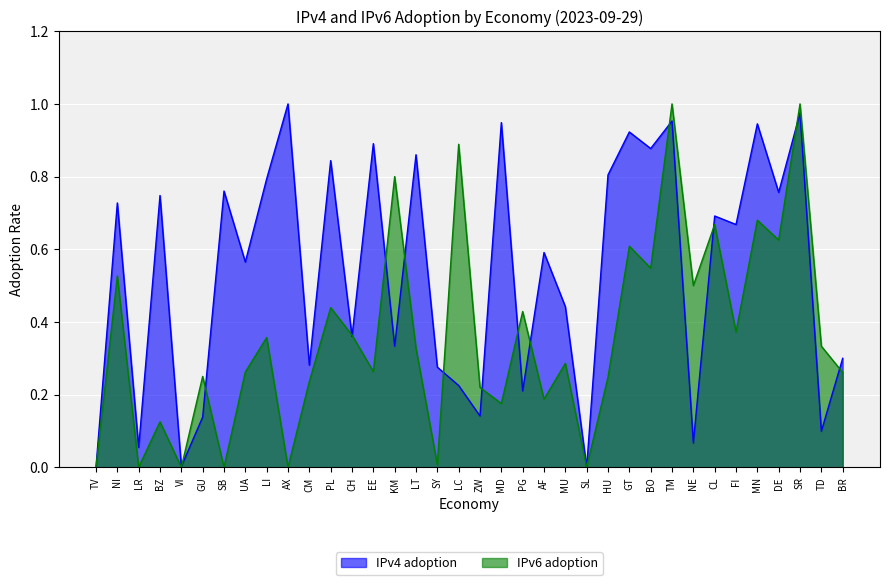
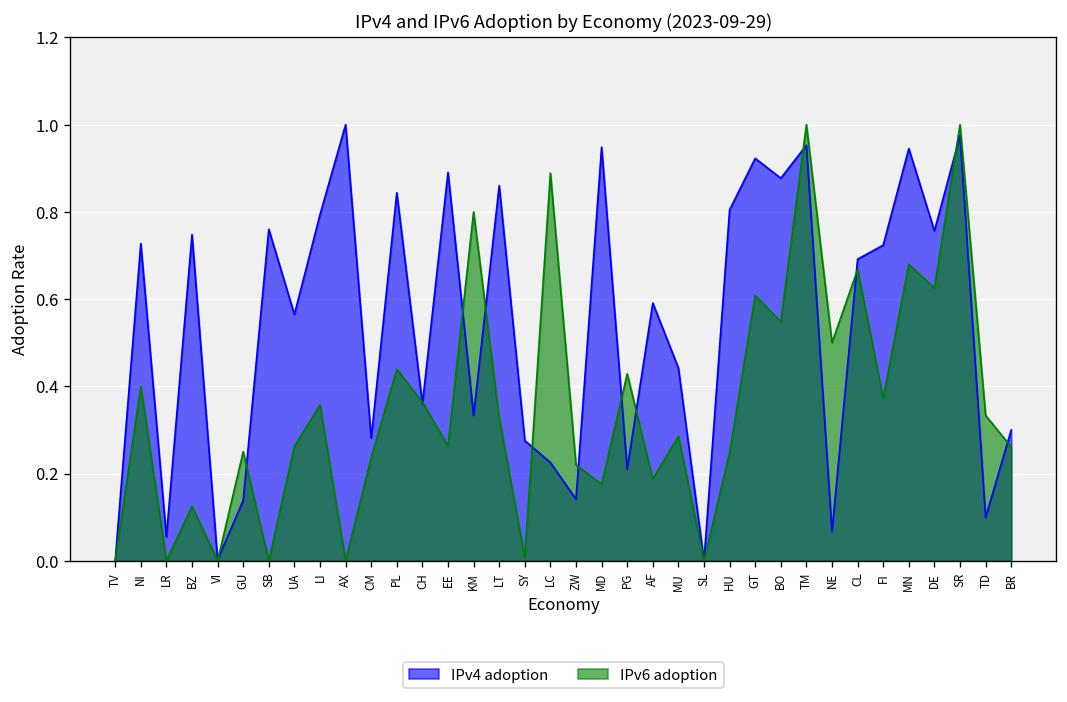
  {
    "IPv4 adoption": {
      "NI": 0.73,
      "LR": 0.05,
      "BZ": 0.75,
      "GU": 0.14,
      "SB": 0.76,
      "UA": 0.56,
      "LI": 0.79,
      "AX": 1.00,
      "CM": 0.28,
      "PL": 0.84,
      "EE": 0.89,
      "KM": 0.33,
      "LT": 0.86,
      "SY": 0.28,
      "LC": 0.23,
      "ZW": 0.14,
      "MD": 0.95,
      "PG": 0.21,
      "AF": 0.59,
      "MU": 0.44,
      "HU": 0.80,
      "GT": 0.92,
      "BO": 0.88,
      "TM": 0.95,
      "NE": 0.07,
      "CL": 0.69,
-     "FI": 0.67,
+     "FI": 0.72,
      "MN": 0.95,
      "DE": 0.76,
      "SR": 0.97,
      "TD": 0.10,
      "BR": 0.30
    },
    "IPv6 adoption": {
-     "NI": 0.53,
+     "NI": 0.40,
      "LR": 0.00,
      "BZ": 0.13,
      "GU": 0.25,
      "SB": 0.00,
      "UA": 0.26,
      "LI": 0.36,
      "AX": 0.00,
      "CM": 0.24,
      "PL": 0.44,
      "EE": 0.26,
      "KM": 0.80,
      "LT": 0.33,
      "SY": 0.01,
      "LC": 0.89,
      "ZW": 0.22,
      "MD": 0.18,
      "PG": 0.43,
      "AF": 0.19,
      "MU": 0.29,
      "HU": 0.25,
      "GT": 0.61,
      "BO": 0.55,
      "TM": 1.00,
      "NE": 0.50,
      "CL": 0.67,
      "FI": 0.37,
      "MN": 0.68,
      "DE": 0.63,
      "SR": 1.00,
      "TD": 0.33,
      "BR": 0.26
    }
  }
